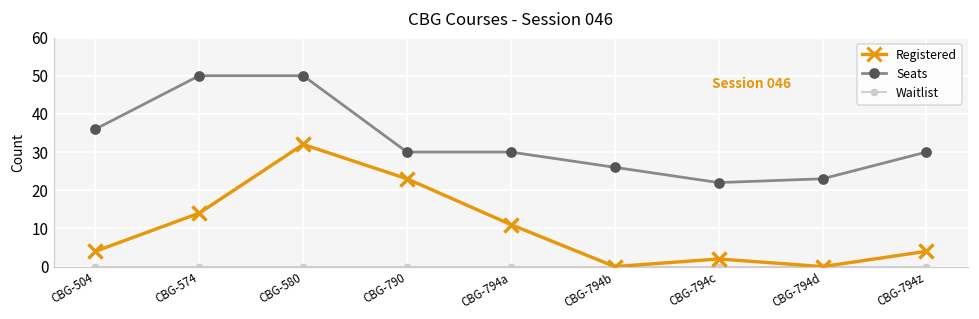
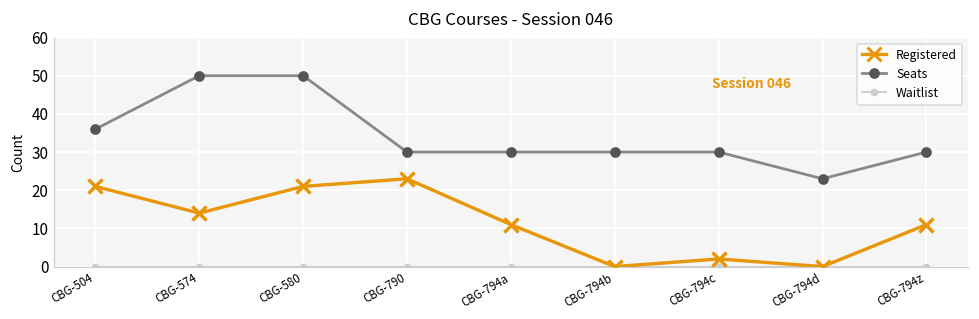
  {
    "Registered": {
-     "CBG-504": 4,
+     "CBG-504": 21,
      "CBG-574": 14,
-     "CBG-580": 32,
+     "CBG-580": 21,
      "CBG-790": 23,
      "CBG-794a": 11,
      "CBG-794c": 2,
-     "CBG-794z": 4
+     "CBG-794z": 11
    },
    "Seats": {
      "CBG-504": 36,
      "CBG-574": 50,
      "CBG-580": 50,
      "CBG-790": 30,
      "CBG-794a": 30,
-     "CBG-794b": 26,
-     "CBG-794c": 22,
+     "CBG-794b": 30,
+     "CBG-794c": 30,
      "CBG-794d": 23,
      "CBG-794z": 30
    },
    "Waitlist": {
      "CBG-504": 0,
      "CBG-574": 0,
      "CBG-580": 0,
      "CBG-790": 0,
      "CBG-794a": 0,
      "CBG-794c": 0,
      "CBG-794z": 0
    }
  }
